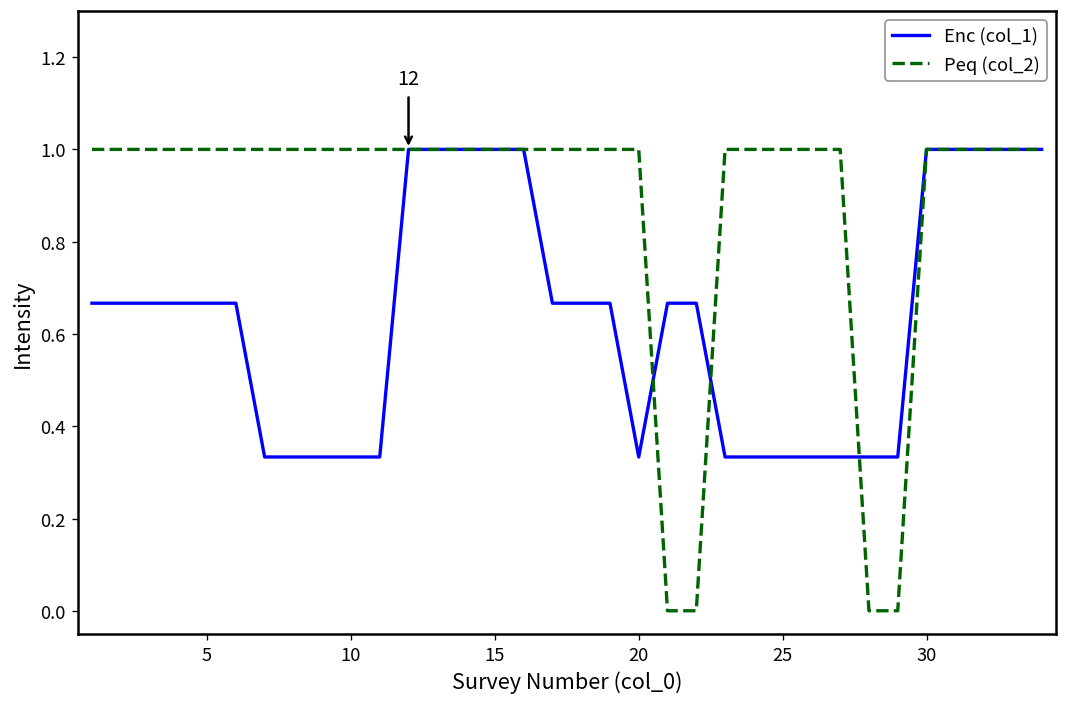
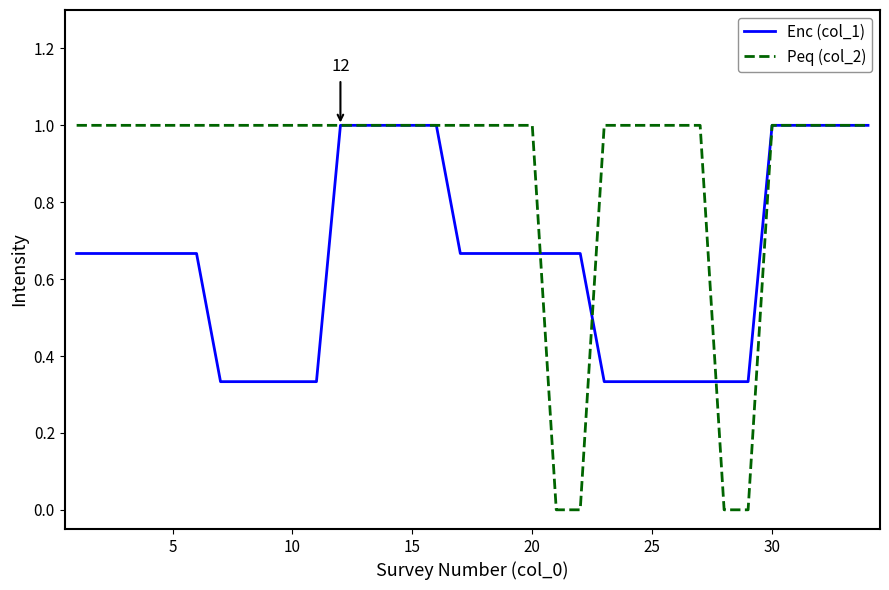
  {
    "Enc (col_1)": {
      "5": 0.67,
      "10": 0.33,
-     "20": 0.33,
+     "20": 0.67,
      "25": 0.33
    },
    "Peq (col_2)": {
      "5": 1.00,
      "10": 1.00,
      "20": 1.00,
      "25": 1.00
    }
  }
